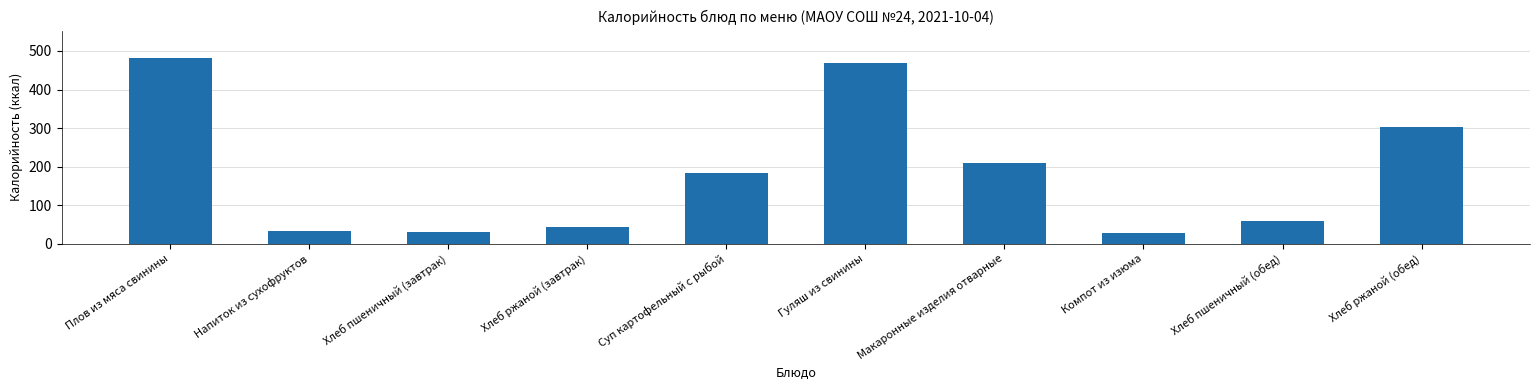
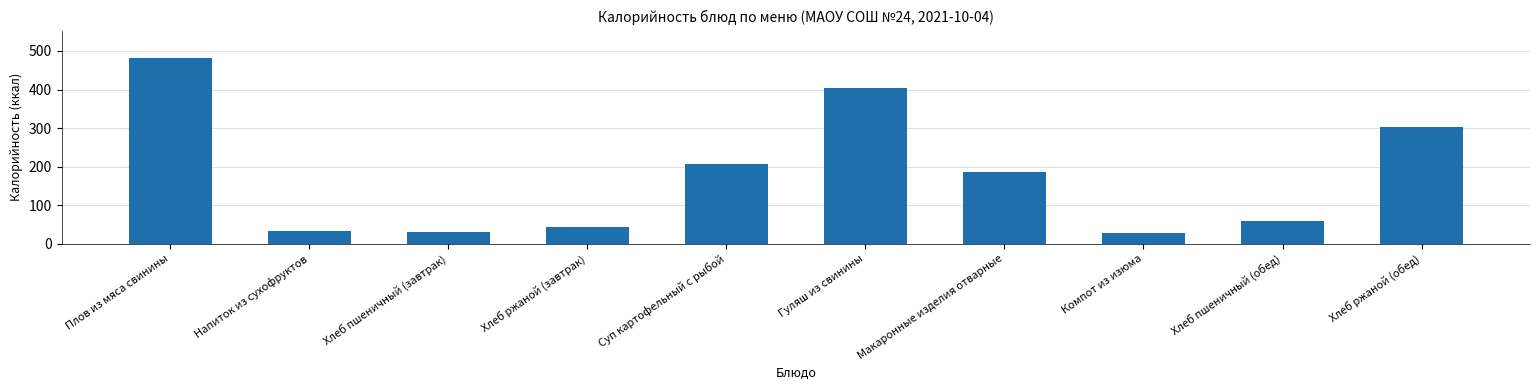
  {
    "Плов из мяса свинины": 480,
    "Напиток из сухофруктов": 30,
    "Хлеб пшеничный (завтрак)": 30,
    "Хлеб ржаной (завтрак)": 40,
-   "Суп картофельный с рыбой": 180,
-   "Гуляш из свинины": 470,
-   "Макаронные изделия отварные": 210,
+   "Суп картофельный с рыбой": 210,
+   "Гуляш из свинины": 400,
+   "Макаронные изделия отварные": 190,
    "Компот из изюма": 30,
    "Хлеб пшеничный (обед)": 60,
    "Хлеб ржаной (обед)": 300
  }
